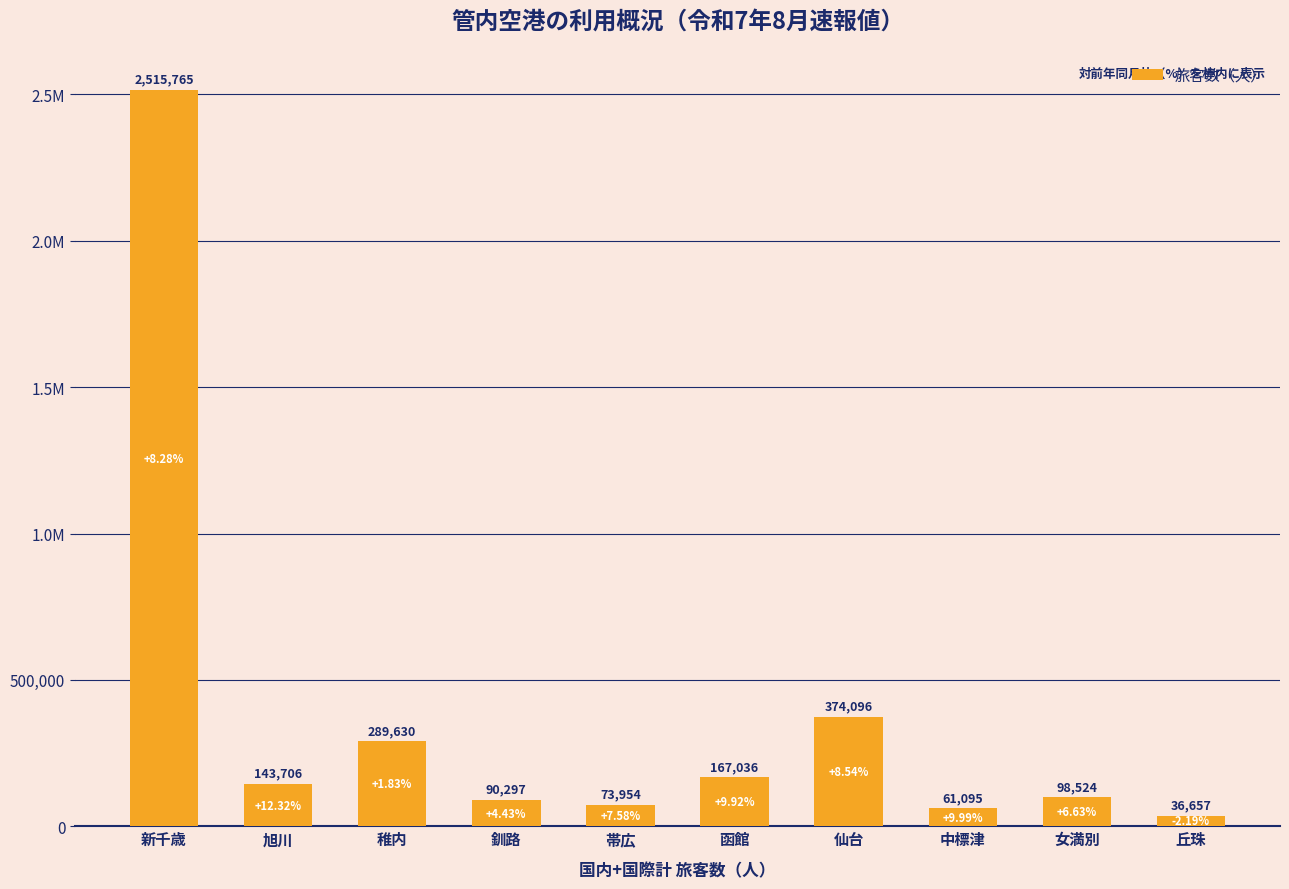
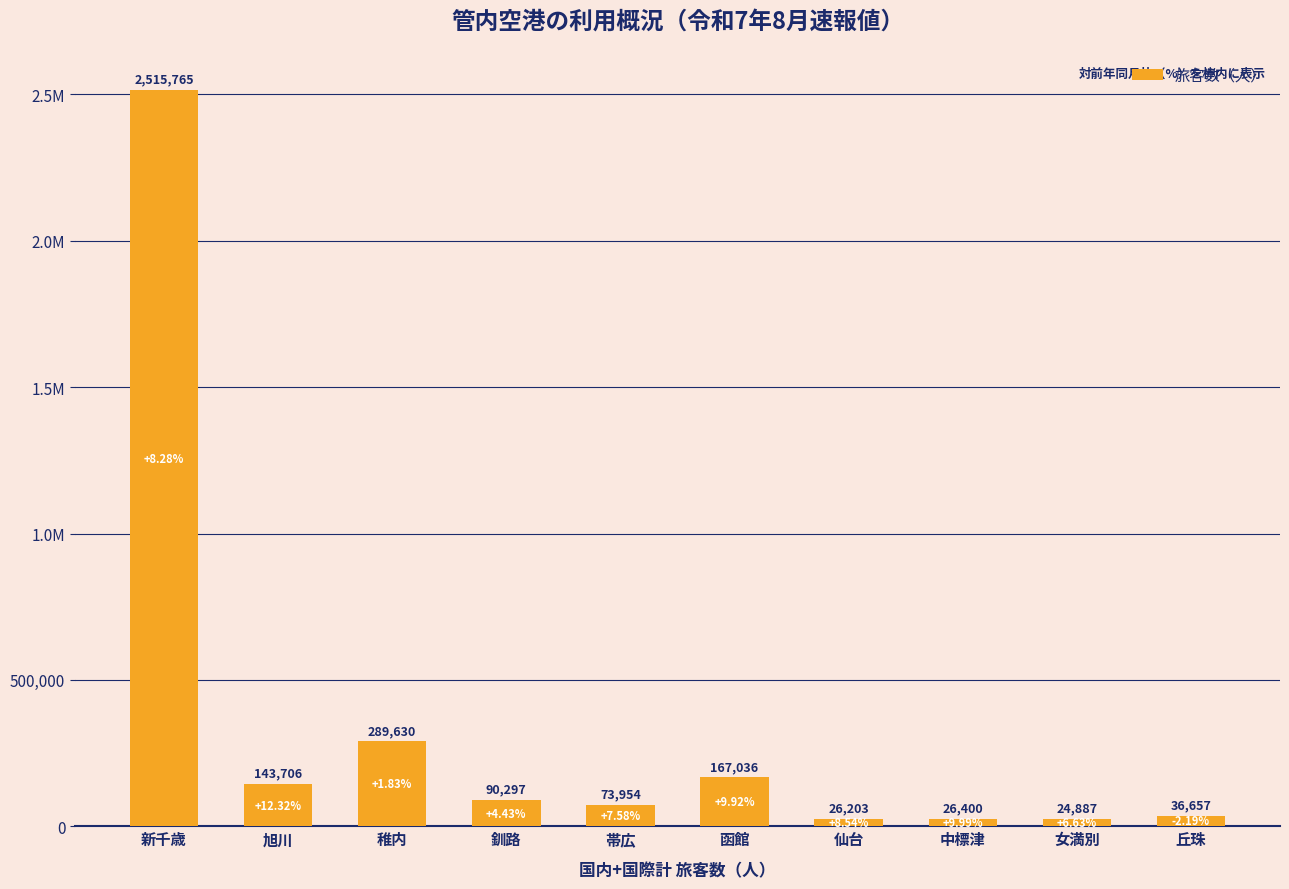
  {
    "新千歳": "2,515,765",
    "旭川": "143,706",
    "稚内": "289,630",
    "釧路": "90,297",
    "帯広": "73,954",
    "函館": "167,036",
-   "仙台": "374,096",
-   "中標津": "61,095",
-   "女満別": "98,524",
+   "仙台": "26,203",
+   "中標津": "26,400",
+   "女満別": "24,887",
    "丘珠": "36,657"
  }
